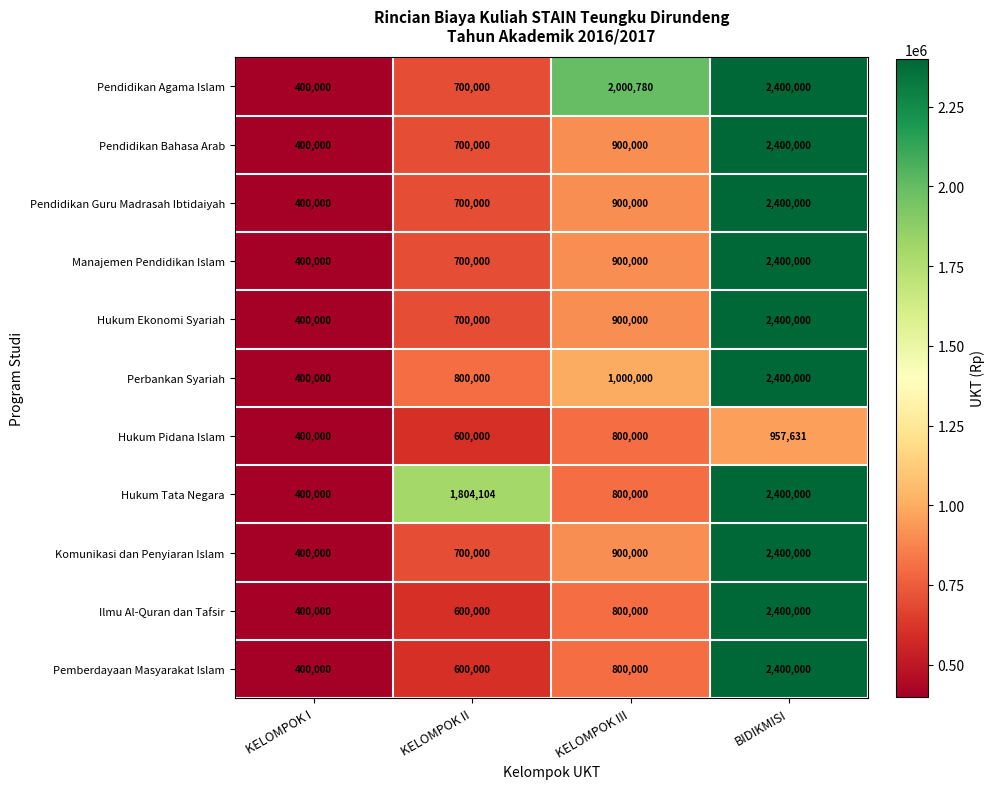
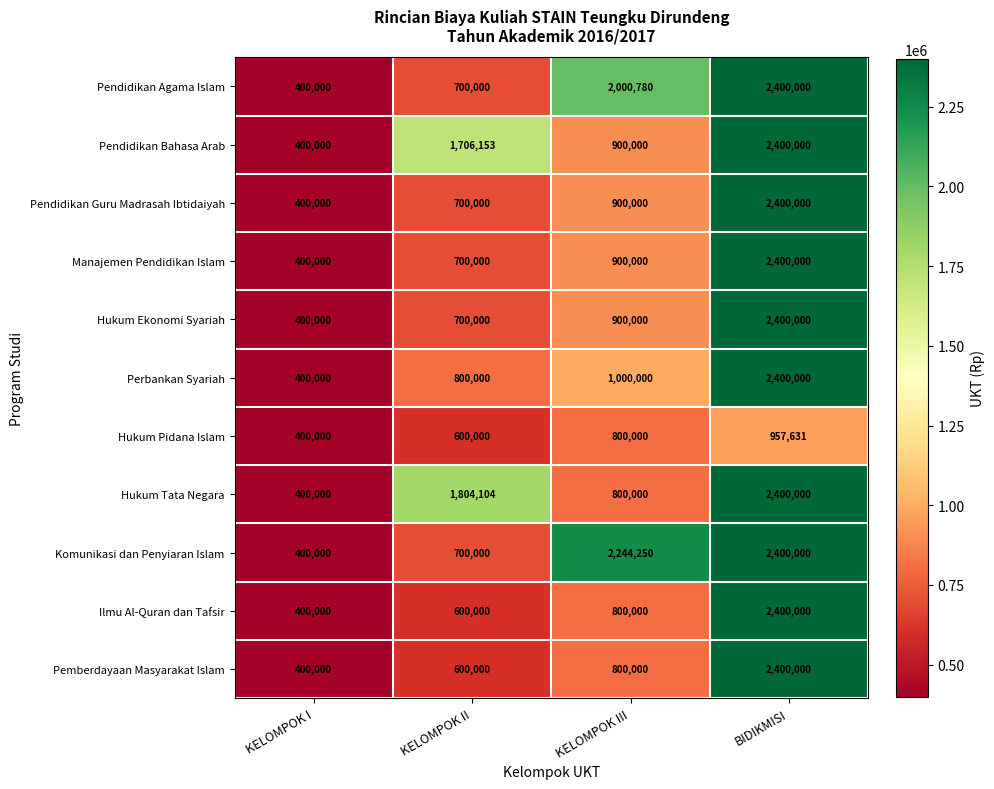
  {
    "Pendidikan Agama Islam": {
      "KELOMPOK I": "400,000",
      "KELOMPOK II": "700,000",
      "KELOMPOK III": "2,000,780",
      "BIDIKMISI": "2,400,000"
    },
    "Pendidikan Bahasa Arab": {
      "KELOMPOK I": "400,000",
-     "KELOMPOK II": "700,000",
+     "KELOMPOK II": "1,706,153",
      "KELOMPOK III": "900,000",
      "BIDIKMISI": "2,400,000"
    },
    "Pendidikan Guru Madrasah Ibtidaiyah": {
      "KELOMPOK I": "400,000",
      "KELOMPOK II": "700,000",
      "KELOMPOK III": "900,000",
      "BIDIKMISI": "2,400,000"
    },
    "Manajemen Pendidikan Islam": {
      "KELOMPOK I": "400,000",
      "KELOMPOK II": "700,000",
      "KELOMPOK III": "900,000",
      "BIDIKMISI": "2,400,000"
    },
    "Hukum Ekonomi Syariah": {
      "KELOMPOK I": "400,000",
      "KELOMPOK II": "700,000",
      "KELOMPOK III": "900,000",
      "BIDIKMISI": "2,400,000"
    },
    "Perbankan Syariah": {
      "KELOMPOK I": "400,000",
      "KELOMPOK II": "800,000",
      "KELOMPOK III": "1,000,000",
      "BIDIKMISI": "2,400,000"
    },
    "Hukum Pidana Islam": {
      "KELOMPOK I": "400,000",
      "KELOMPOK II": "600,000",
      "KELOMPOK III": "800,000",
      "BIDIKMISI": "957,631"
    },
    "Hukum Tata Negara": {
      "KELOMPOK I": "400,000",
      "KELOMPOK II": "1,804,104",
      "KELOMPOK III": "800,000",
      "BIDIKMISI": "2,400,000"
    },
    "Komunikasi dan Penyiaran Islam": {
      "KELOMPOK I": "400,000",
      "KELOMPOK II": "700,000",
-     "KELOMPOK III": "900,000",
+     "KELOMPOK III": "2,244,250",
      "BIDIKMISI": "2,400,000"
    },
    "Ilmu Al-Quran dan Tafsir": {
      "KELOMPOK I": "400,000",
      "KELOMPOK II": "600,000",
      "KELOMPOK III": "800,000",
      "BIDIKMISI": "2,400,000"
    },
    "Pemberdayaan Masyarakat Islam": {
      "KELOMPOK I": "400,000",
      "KELOMPOK II": "600,000",
      "KELOMPOK III": "800,000",
      "BIDIKMISI": "2,400,000"
    }
  }
